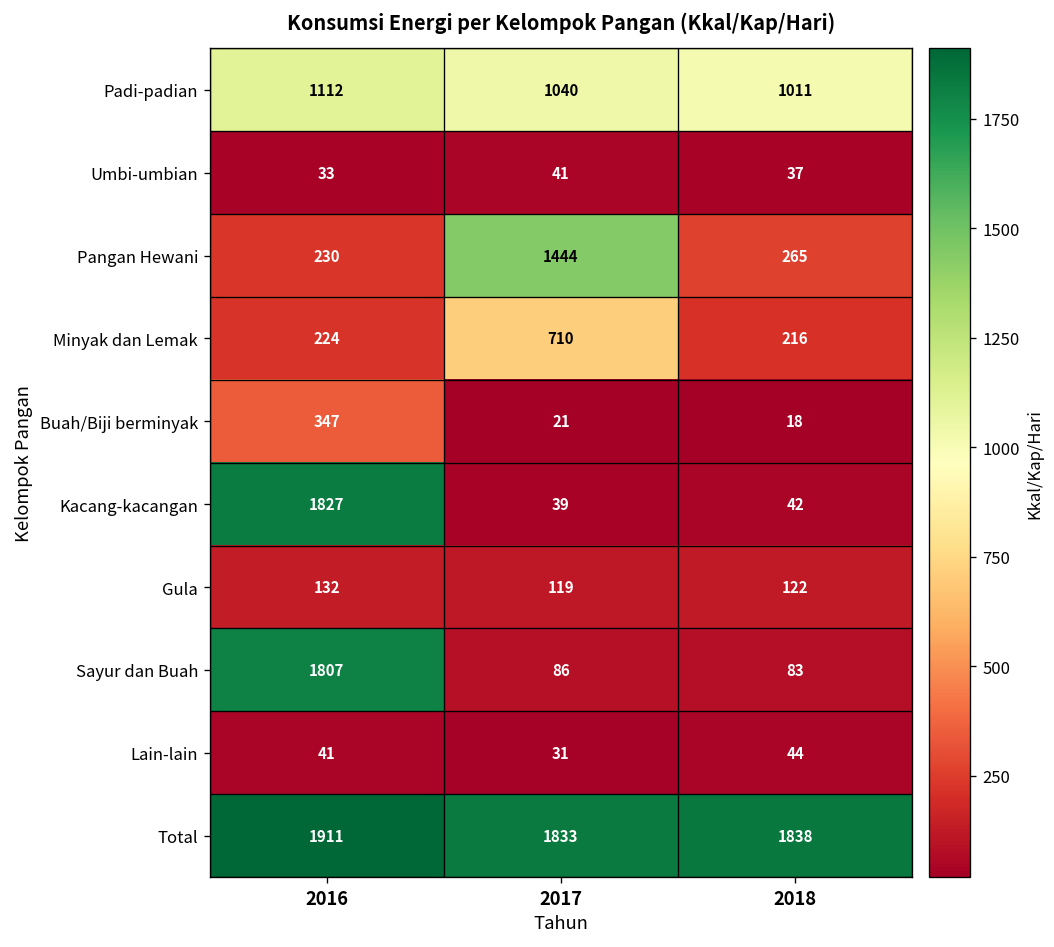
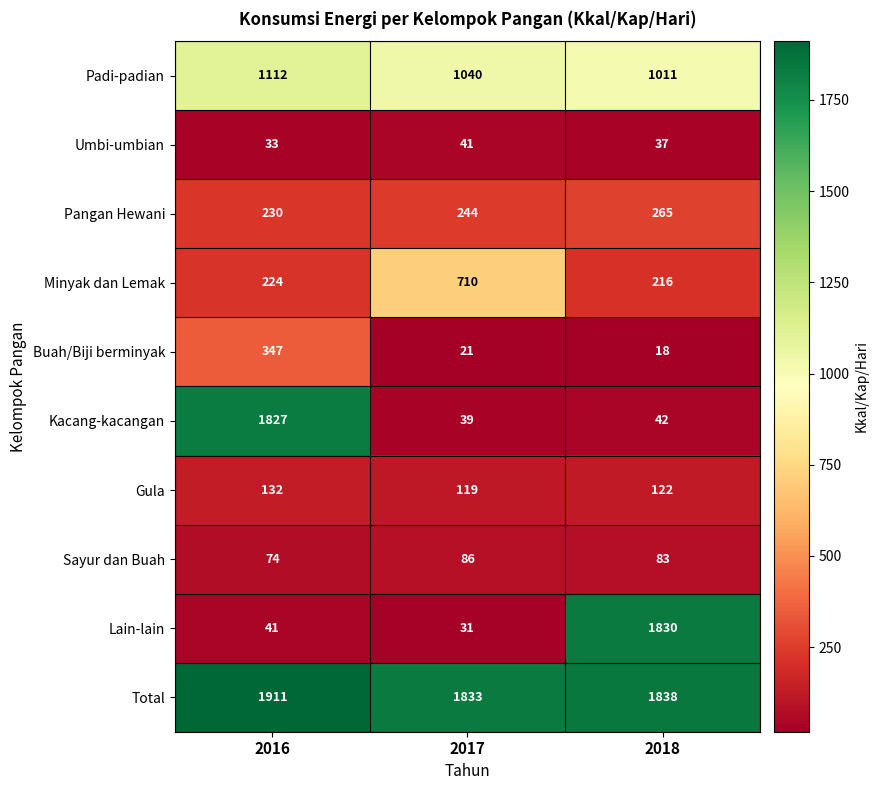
  {
    "Padi-padian": {
      "2016": 1112,
      "2017": 1040,
      "2018": 1011
    },
    "Umbi-umbian": {
      "2016": 33,
      "2017": 41,
      "2018": 37
    },
    "Pangan Hewani": {
      "2016": 230,
-     "2017": 1444,
+     "2017": 244,
      "2018": 265
    },
    "Minyak dan Lemak": {
      "2016": 224,
      "2017": 710,
      "2018": 216
    },
    "Buah/Biji berminyak": {
      "2016": 347,
      "2017": 21,
      "2018": 18
    },
    "Kacang-kacangan": {
      "2016": 1827,
      "2017": 39,
      "2018": 42
    },
    "Gula": {
      "2016": 132,
      "2017": 119,
      "2018": 122
    },
    "Sayur dan Buah": {
-     "2016": 1807,
+     "2016": 74,
      "2017": 86,
      "2018": 83
    },
    "Lain-lain": {
      "2016": 41,
      "2017": 31,
-     "2018": 44
+     "2018": 1830
    },
    "Total": {
      "2016": 1911,
      "2017": 1833,
      "2018": 1838
    }
  }
